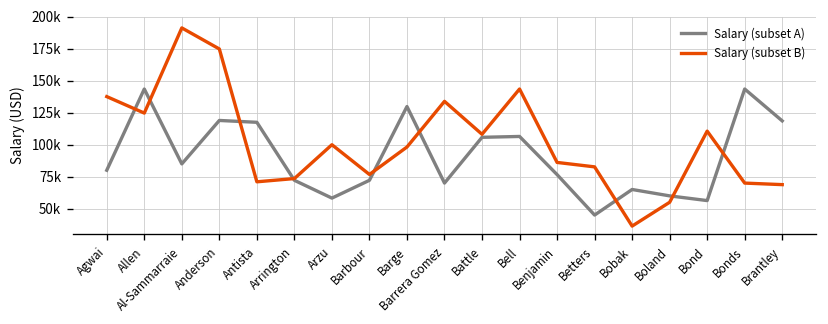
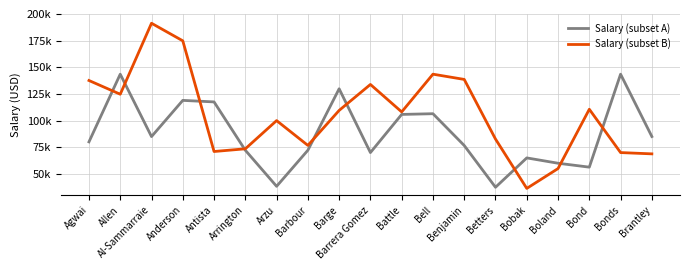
  {
    "Salary (subset A)": {
      "Agwai": 80000,
      "Allen": 144000,
      "Al-Sammarraie": 85000,
      "Anderson": 119000,
      "Antista": 118000,
-     "Arzu": 58000,
+     "Arzu": 38000,
      "Barbour": 72000,
      "Barge": 130000,
      "Barrera Gomez": 70000,
      "Bell": 106000,
      "Benjamin": 77000,
-     "Betters": 45000,
+     "Betters": 37000,
      "Bobak": 65000,
      "Boland": 60000,
      "Bond": 56000,
      "Bonds": 144000,
-     "Brantley": 119000
+     "Brantley": 85000
    },
    "Salary (subset B)": {
      "Agwai": 138000,
      "Allen": 125000,
      "Al-Sammarraie": 191000,
      "Anderson": 175000,
      "Antista": 71000,
      "Arzu": 100000,
      "Barbour": 77000,
-     "Barge": 98000,
+     "Barge": 110000,
      "Barrera Gomez": 134000,
      "Bell": 144000,
-     "Benjamin": 86000,
+     "Benjamin": 139000,
      "Betters": 83000,
      "Bobak": 36000,
      "Boland": 55000,
      "Bond": 111000,
      "Bonds": 70000,
      "Brantley": 69000
    }
  }
